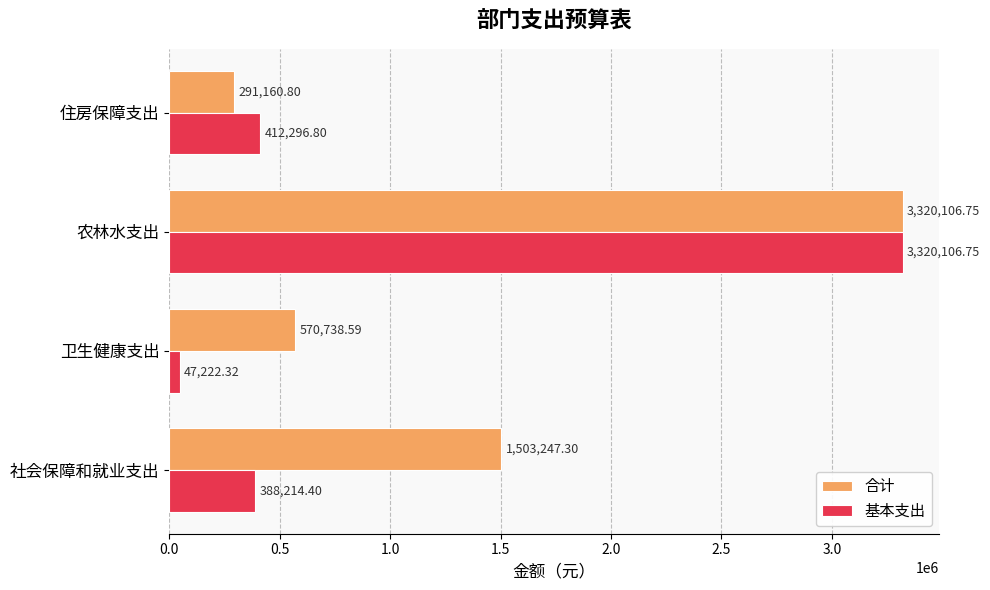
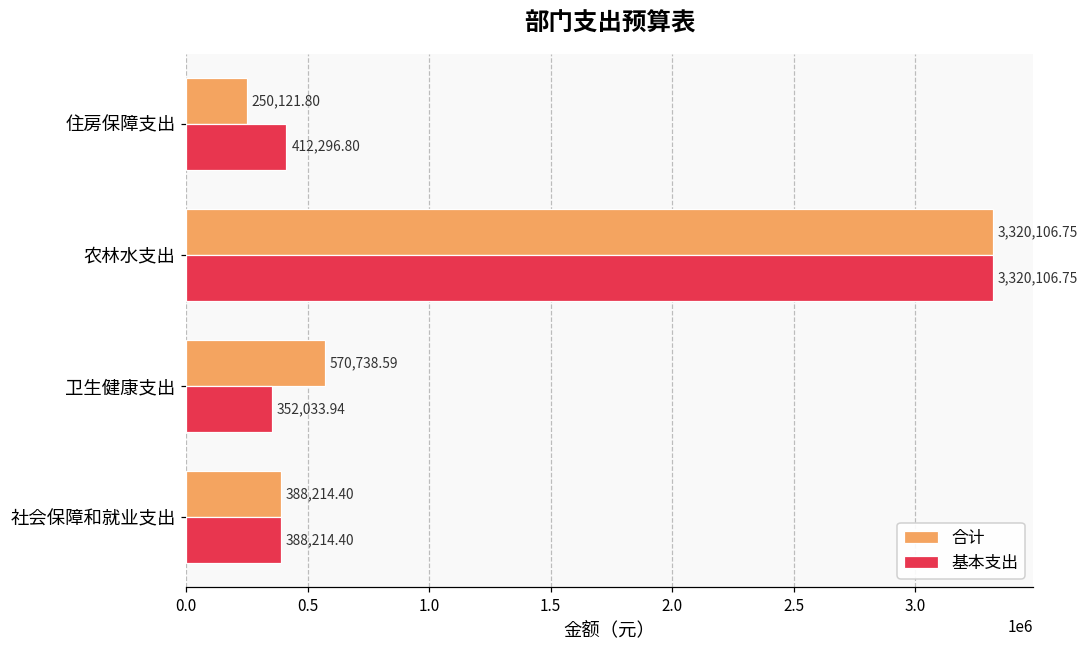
  {
    "合计": {
-     "住房保障支出": "291,160.80",
+     "住房保障支出": "250,121.80",
      "农林水支出": "3,320,106.75",
      "卫生健康支出": "570,738.59",
-     "社会保障和就业支出": "1,503,247.30"
+     "社会保障和就业支出": "388,214.40"
    },
    "基本支出": {
      "住房保障支出": "412,296.80",
      "农林水支出": "3,320,106.75",
-     "卫生健康支出": "47,222.32",
+     "卫生健康支出": "352,033.94",
      "社会保障和就业支出": "388,214.40"
    }
  }
